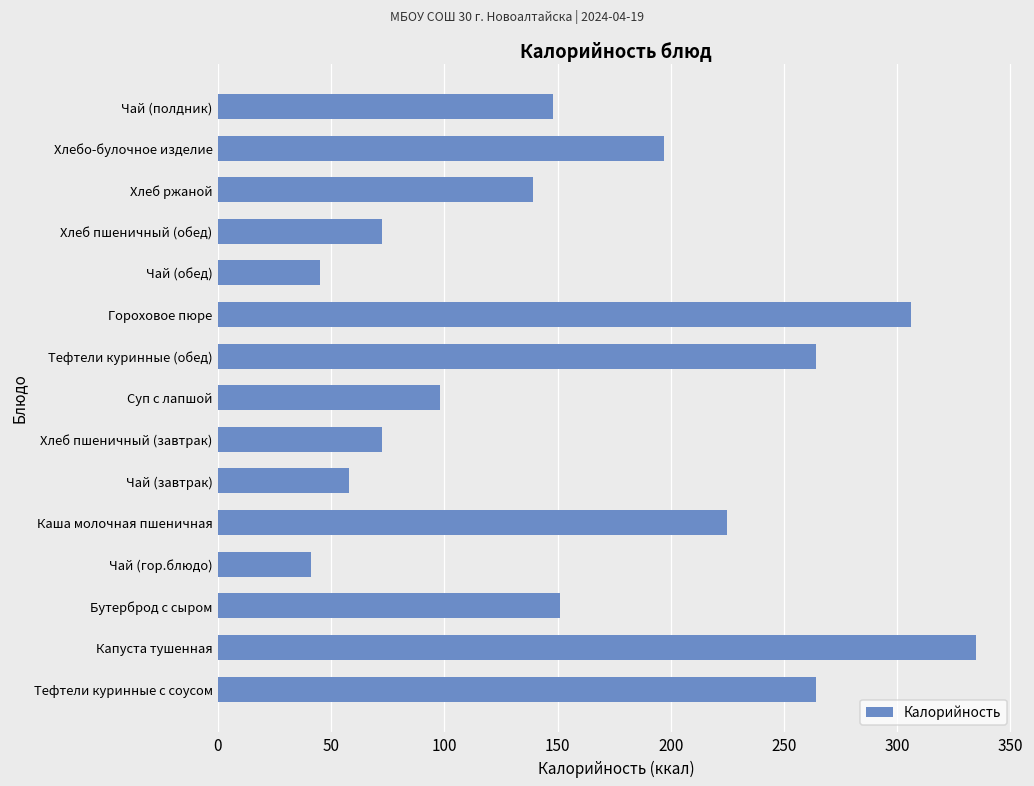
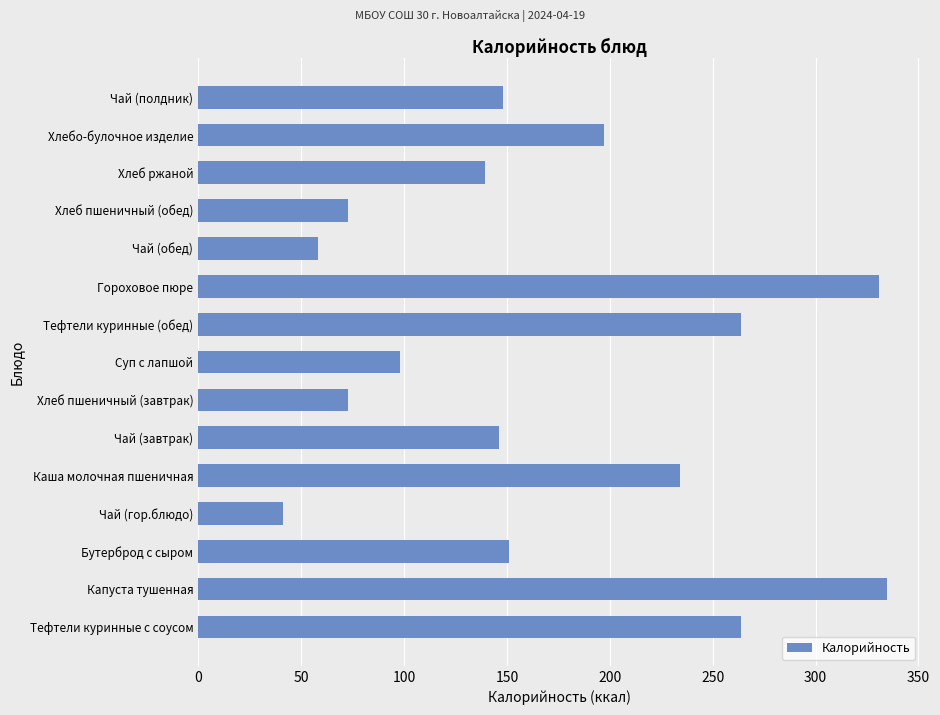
  {
    "Чай (полдник)": 148,
    "Хлебо-булочное изделие": 197,
    "Хлеб ржаной": 139,
    "Хлеб пшеничный (обед)": 73,
-   "Чай (обед)": 45,
-   "Гороховое пюре": 306,
+   "Чай (обед)": 58,
+   "Гороховое пюре": 331,
    "Тефтели куринные (обед)": 264,
    "Суп с лапшой": 98,
    "Хлеб пшеничный (завтрак)": 73,
-   "Чай (завтрак)": 58,
-   "Каша молочная пшеничная": 225,
+   "Чай (завтрак)": 146,
+   "Каша молочная пшеничная": 234,
    "Чай (гор.блюдо)": 41,
    "Бутерброд с сыром": 151,
    "Капуста тушенная": 335,
    "Тефтели куринные с соусом": 264
  }
